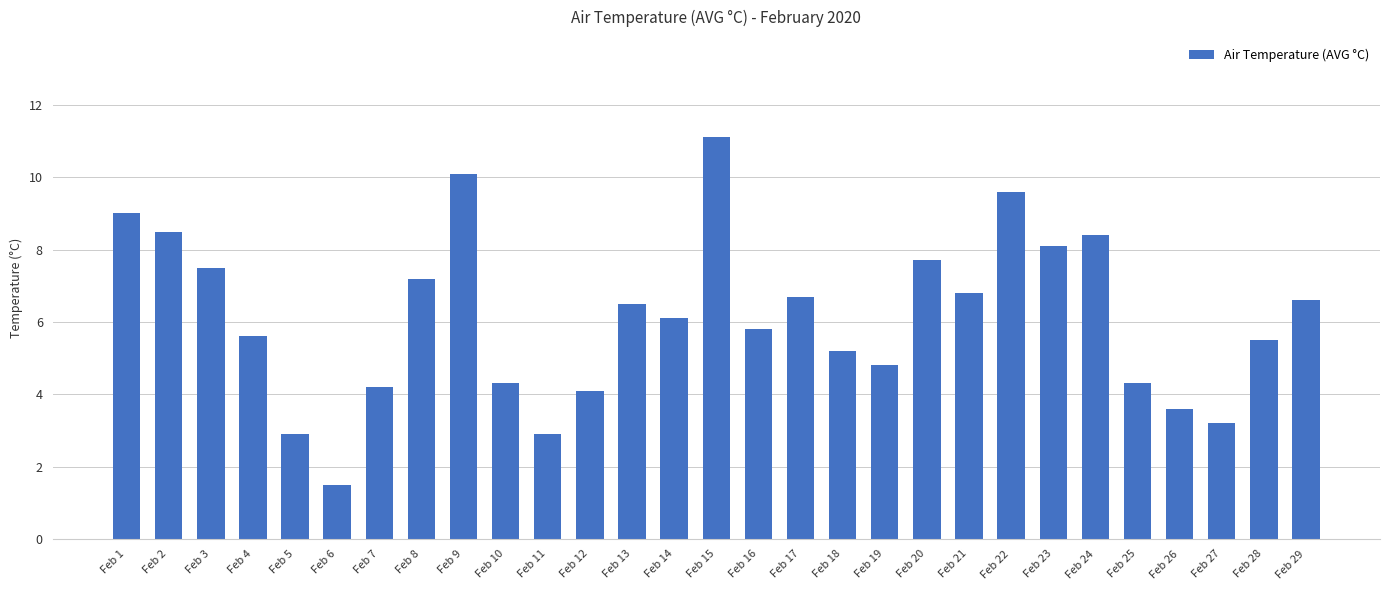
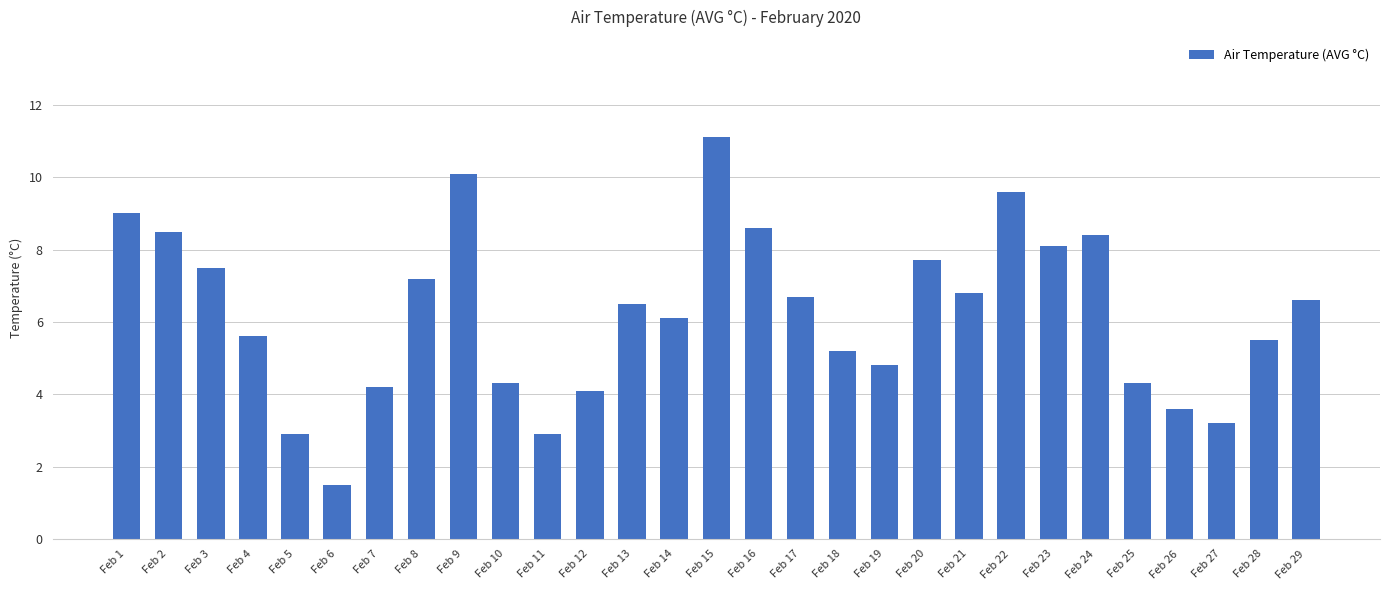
  {
    "Feb 1": 9.0,
    "Feb 2": 8.5,
    "Feb 3": 7.5,
    "Feb 4": 5.6,
    "Feb 5": 2.9,
    "Feb 6": 1.5,
    "Feb 7": 4.2,
    "Feb 8": 7.2,
    "Feb 9": 10.1,
    "Feb 10": 4.3,
    "Feb 11": 2.9,
    "Feb 12": 4.1,
    "Feb 13": 6.5,
    "Feb 14": 6.1,
    "Feb 15": 11.1,
-   "Feb 16": 5.8,
+   "Feb 16": 8.6,
    "Feb 17": 6.7,
    "Feb 18": 5.2,
    "Feb 19": 4.8,
    "Feb 20": 7.7,
    "Feb 21": 6.8,
    "Feb 22": 9.6,
    "Feb 23": 8.1,
    "Feb 24": 8.4,
    "Feb 25": 4.3,
    "Feb 26": 3.6,
    "Feb 27": 3.2,
    "Feb 28": 5.5,
    "Feb 29": 6.6
  }
